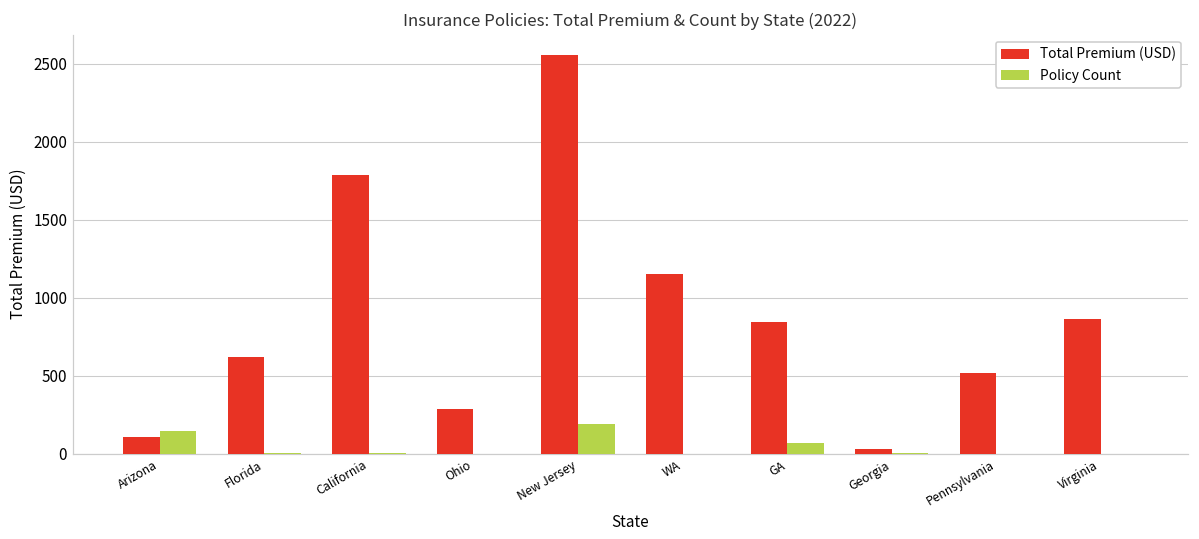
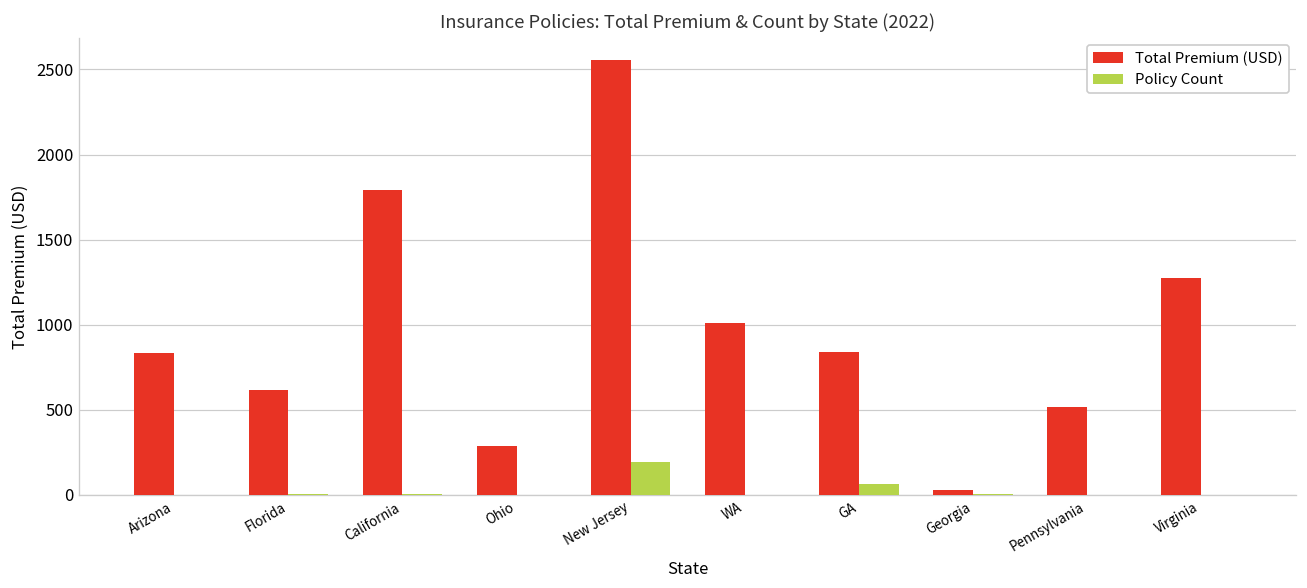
  {
    "Total Premium (USD)": {
-     "Arizona": 110,
+     "Arizona": 830,
      "Florida": 620,
      "California": 1790,
      "Ohio": 290,
      "New Jersey": 2560,
-     "WA": 1150,
+     "WA": 1010,
      "GA": 840,
      "Georgia": 30,
      "Pennsylvania": 520,
-     "Virginia": 870
+     "Virginia": 1270
    },
    "Policy Count": {
-     "Arizona": 150,
+     "Arizona": 0,
      "New Jersey": 190,
      "GA": 70
    }
  }
